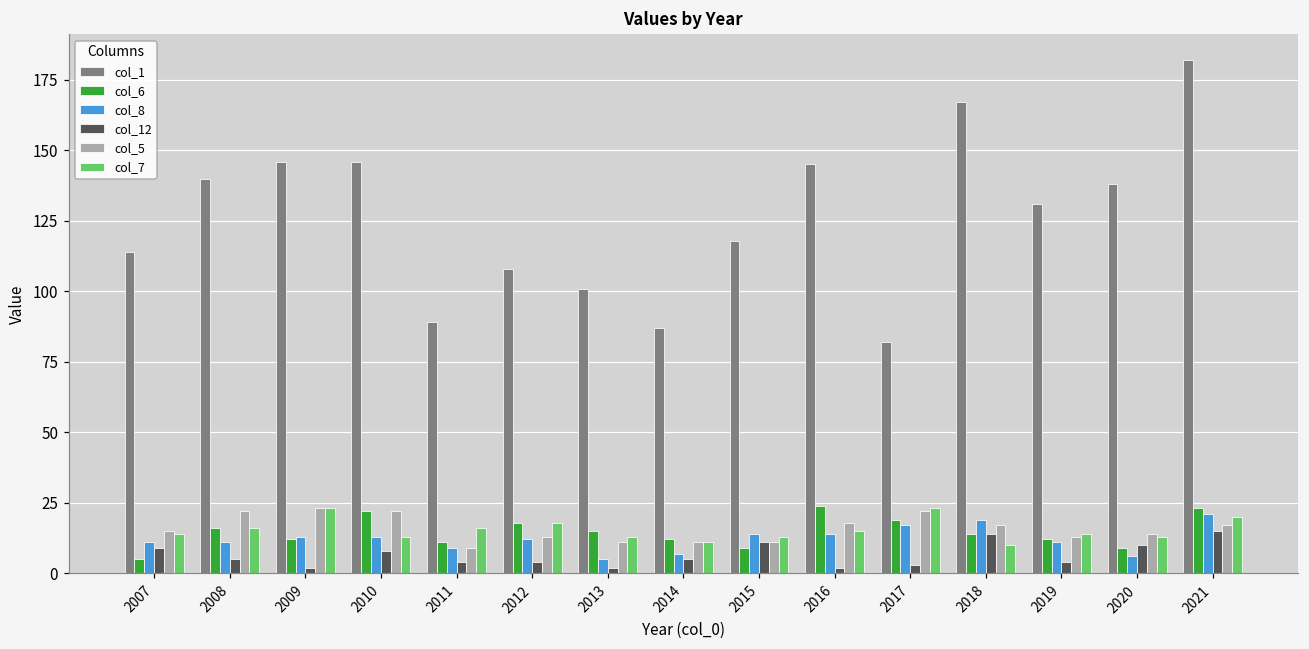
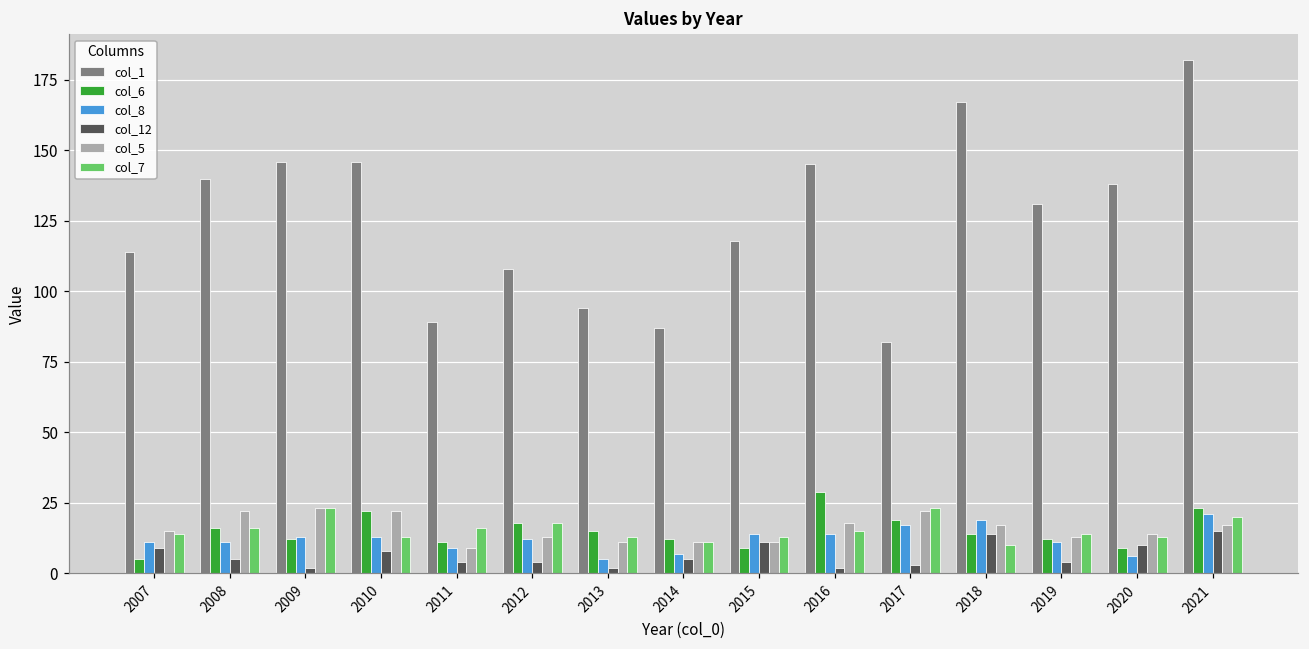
  {
    "col_1": {
      "2007": 114,
      "2008": 140,
      "2009": 146,
      "2010": 146,
      "2011": 89,
      "2012": 108,
-     "2013": 101,
+     "2013": 94,
      "2014": 87,
      "2015": 118,
      "2016": 145,
      "2017": 82,
      "2018": 167,
      "2019": 131,
      "2020": 138,
      "2021": 182
    },
    "col_6": {
      "2007": 5,
      "2008": 16,
      "2009": 12,
      "2010": 22,
      "2011": 11,
      "2012": 18,
      "2013": 15,
      "2014": 12,
      "2015": 9,
-     "2016": 24,
+     "2016": 29,
      "2017": 19,
      "2018": 14,
      "2019": 12,
      "2020": 9,
      "2021": 23
    },
    "col_8": {
      "2007": 11,
      "2008": 11,
      "2009": 13,
      "2010": 13,
      "2011": 9,
      "2012": 12,
      "2013": 5,
      "2014": 7,
      "2015": 14,
      "2016": 14,
      "2017": 17,
      "2018": 19,
      "2019": 11,
      "2020": 6,
      "2021": 21
    },
    "col_12": {
      "2007": 9,
      "2008": 5,
      "2009": 2,
      "2010": 8,
      "2011": 4,
      "2012": 4,
      "2013": 2,
      "2014": 5,
      "2015": 11,
      "2016": 2,
      "2017": 3,
      "2018": 14,
      "2019": 4,
      "2020": 10,
      "2021": 15
    },
    "col_5": {
      "2007": 15,
      "2008": 22,
      "2009": 23,
      "2010": 22,
      "2011": 9,
      "2012": 13,
      "2013": 11,
      "2014": 11,
      "2015": 11,
      "2016": 18,
      "2017": 22,
      "2018": 17,
      "2019": 13,
      "2020": 14,
      "2021": 17
    },
    "col_7": {
      "2007": 14,
      "2008": 16,
      "2009": 23,
      "2010": 13,
      "2011": 16,
      "2012": 18,
      "2013": 13,
      "2014": 11,
      "2015": 13,
      "2016": 15,
      "2017": 23,
      "2018": 10,
      "2019": 14,
      "2020": 13,
      "2021": 20
    }
  }
